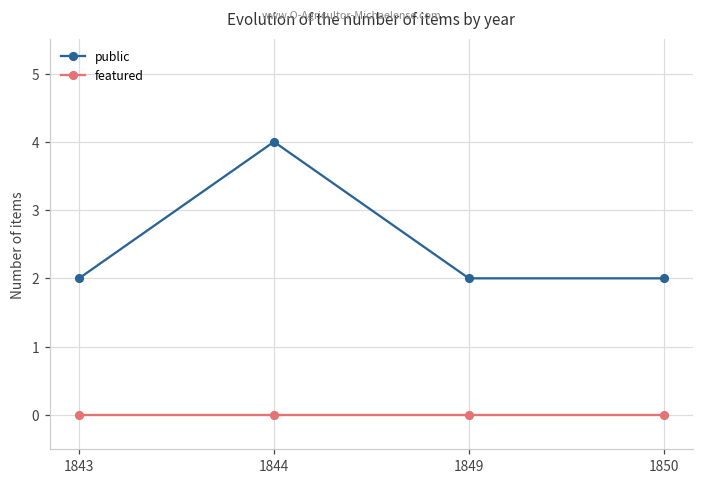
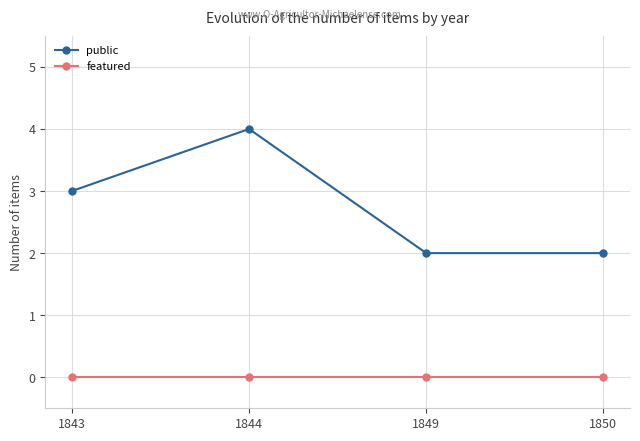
  {
    "public": {
-     "1843": 2,
+     "1843": 3,
      "1844": 4,
      "1849": 2,
      "1850": 2
    },
    "featured": {
      "1843": 0,
      "1844": 0,
      "1849": 0,
      "1850": 0
    }
  }
